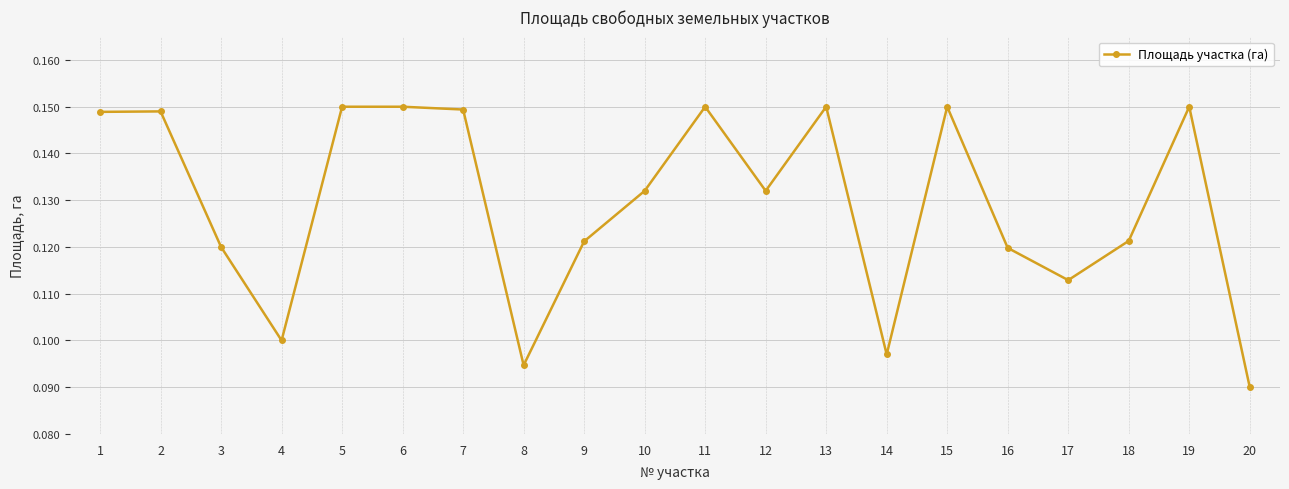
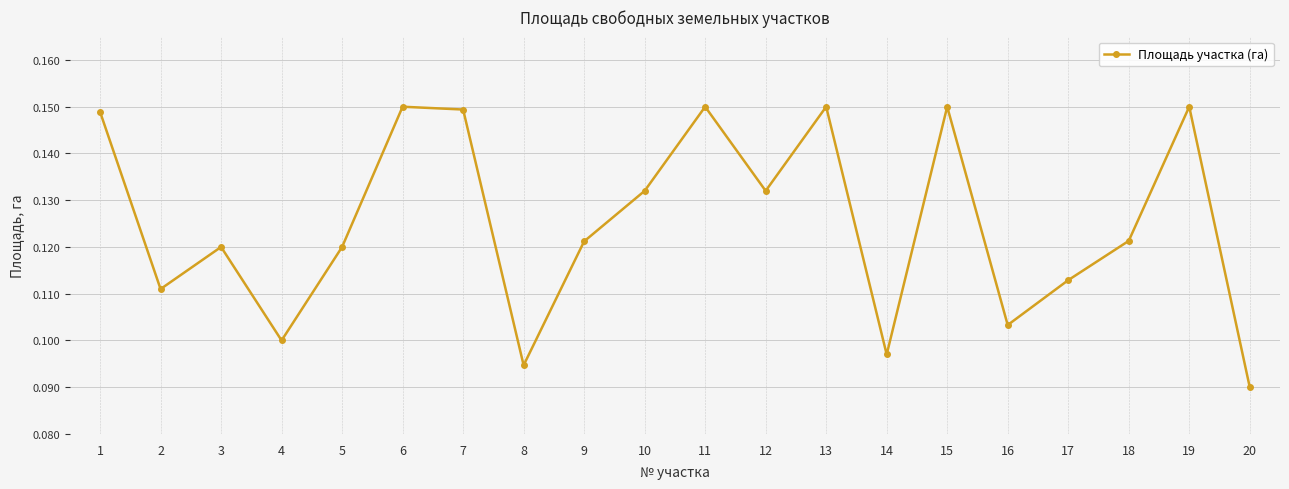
  {
    "1": 0.149,
-   "2": 0.149,
+   "2": 0.111,
    "3": 0.120,
    "4": 0.100,
-   "5": 0.15,
+   "5": 0.12,
    "6": 0.150,
    "7": 0.149,
    "8": 0.095,
    "9": 0.121,
    "10": 0.132,
    "11": 0.150,
    "12": 0.132,
    "13": 0.150,
    "14": 0.097,
    "15": 0.150,
-   "16": 0.120,
+   "16": 0.103,
    "17": 0.113,
    "18": 0.121,
    "19": 0.150,
    "20": 0.090
  }
